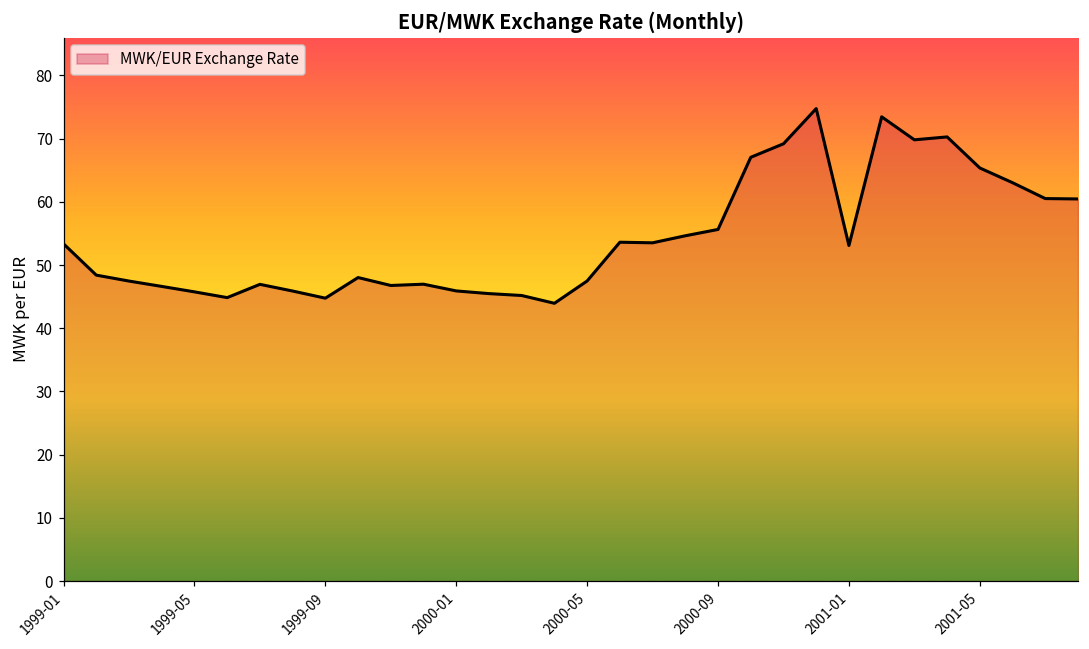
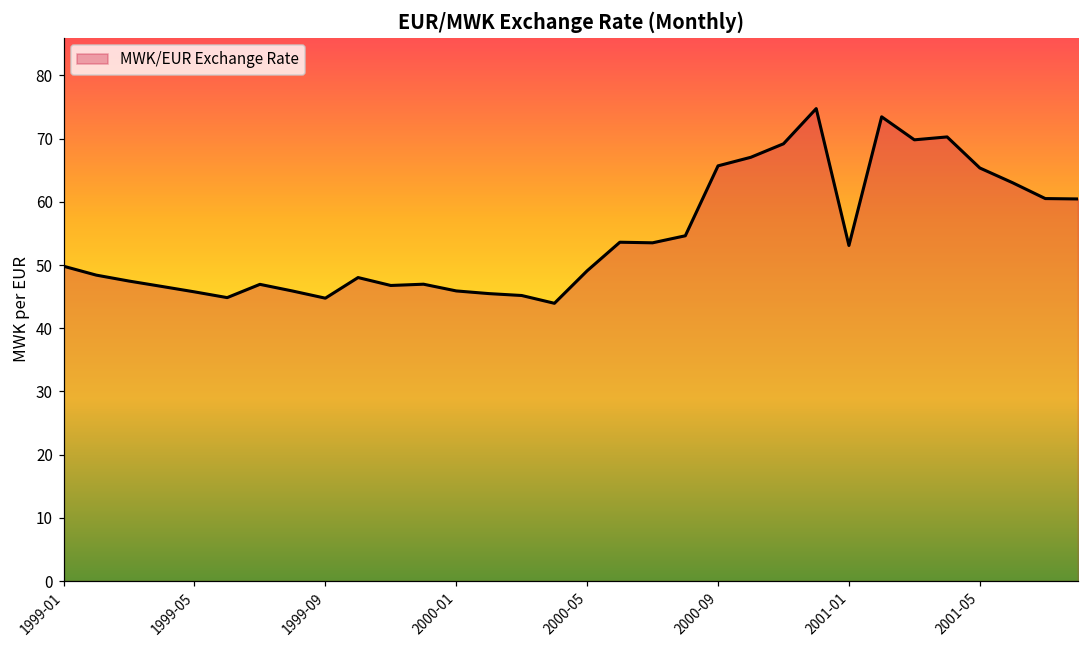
  {
-   "1999-01": 53,
+   "1999-01": 50,
    "1999-05": 46,
    "1999-09": 45,
    "2000-01": 46,
-   "2000-05": 47,
-   "2000-09": 56,
+   "2000-05": 49,
+   "2000-09": 66,
    "2001-01": 53,
    "2001-05": 65
  }
